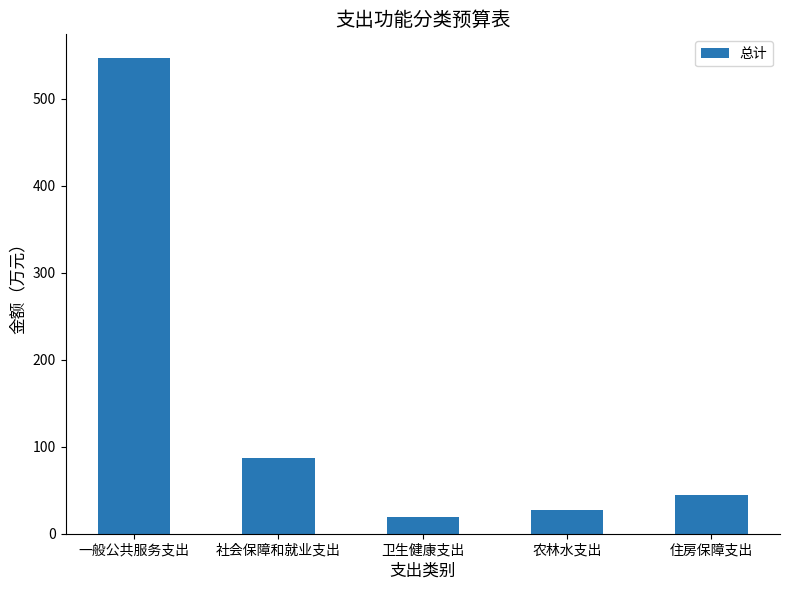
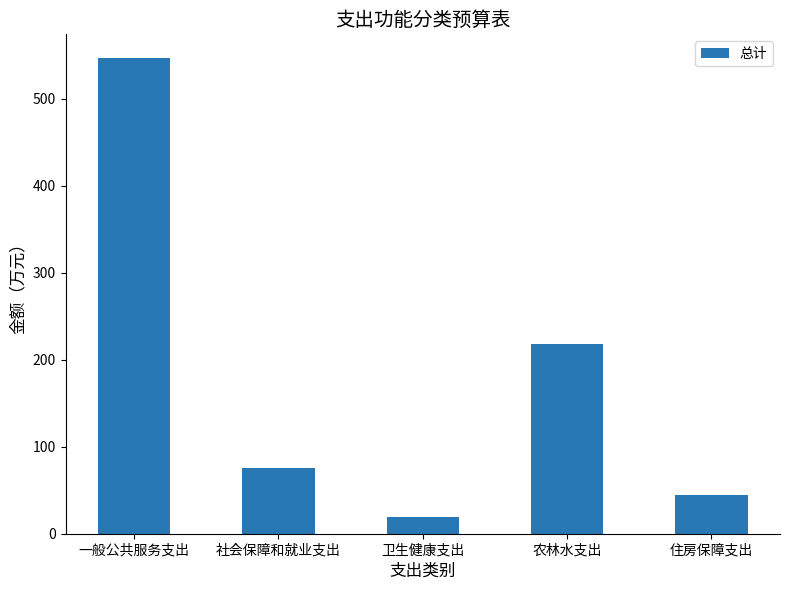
  {
    "一般公共服务支出": 550,
-   "社会保障和就业支出": 90,
+   "社会保障和就业支出": 80,
    "卫生健康支出": 20,
-   "农林水支出": 30,
+   "农林水支出": 220,
    "住房保障支出": 40
  }
